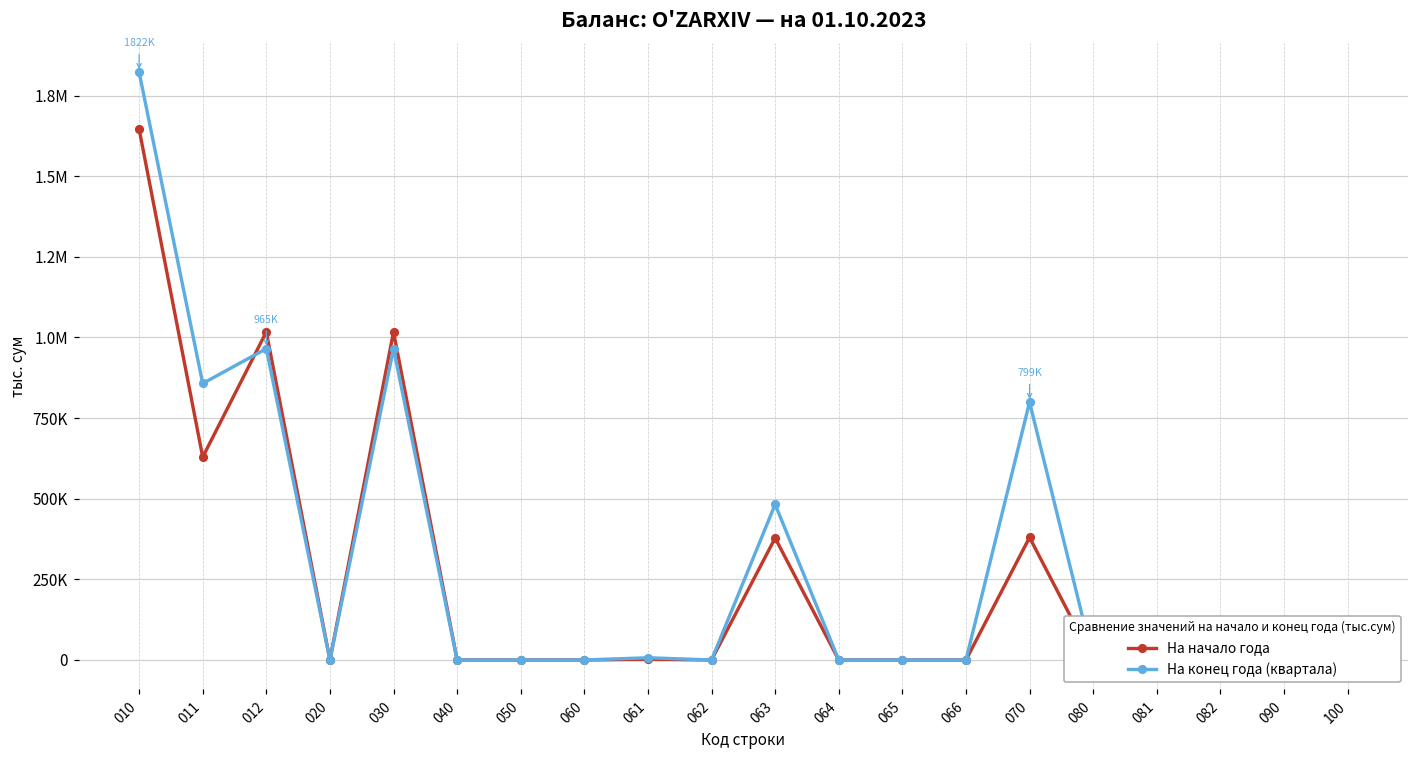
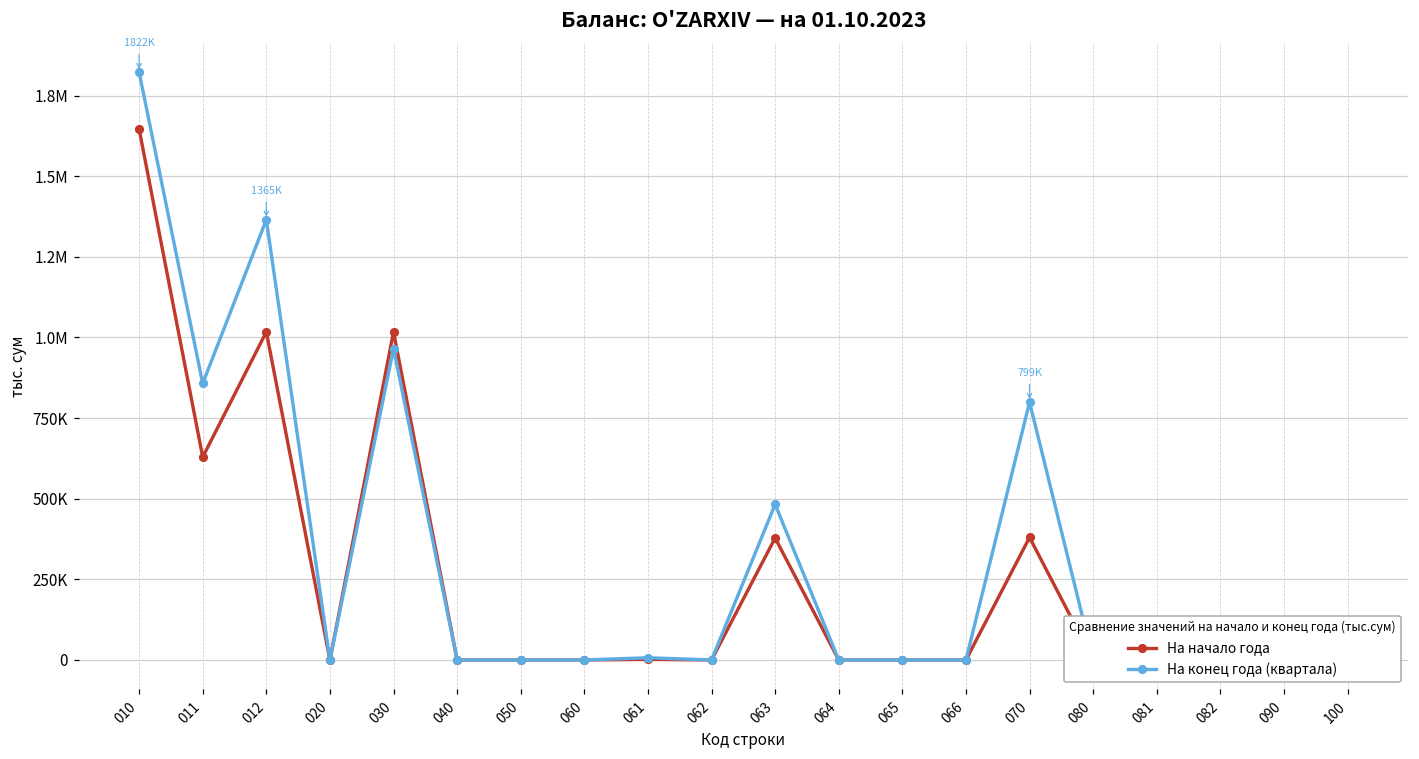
  {
    "На конец года (квартала)": {
      "010": "1822K",
-     "012": "965K",
+     "012": "1365K",
      "070": "799K"
    }
  }
